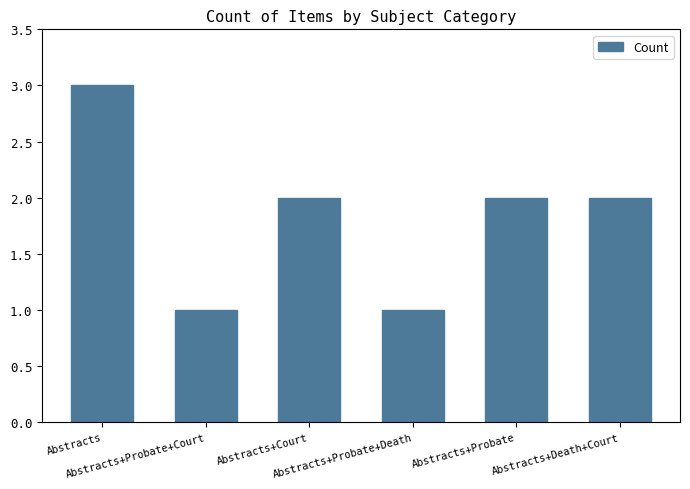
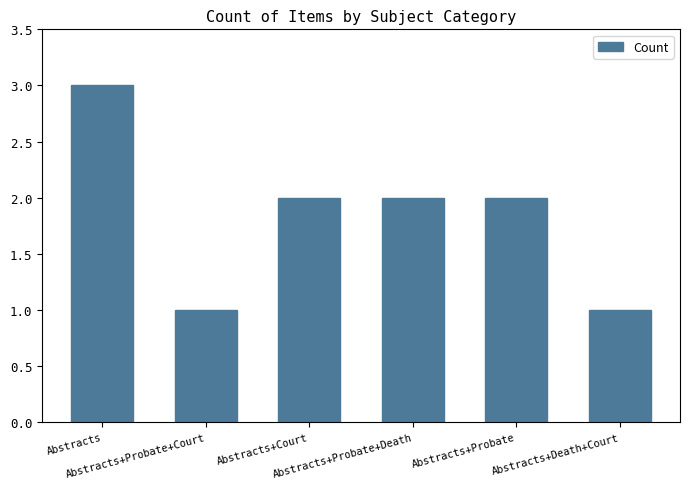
  {
    "Abstracts": 3,
    "Abstracts+Probate+Court": 1,
    "Abstracts+Court": 2,
-   "Abstracts+Probate+Death": 1,
+   "Abstracts+Probate+Death": 2,
    "Abstracts+Probate": 2,
-   "Abstracts+Death+Court": 2
+   "Abstracts+Death+Court": 1
  }
